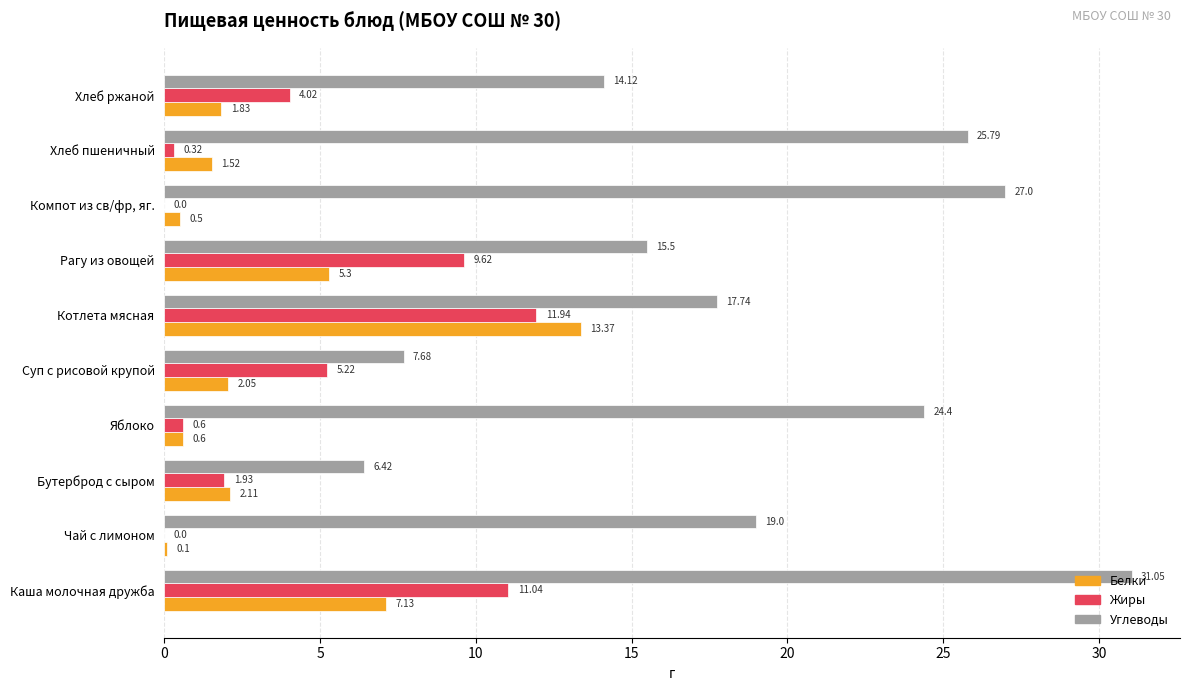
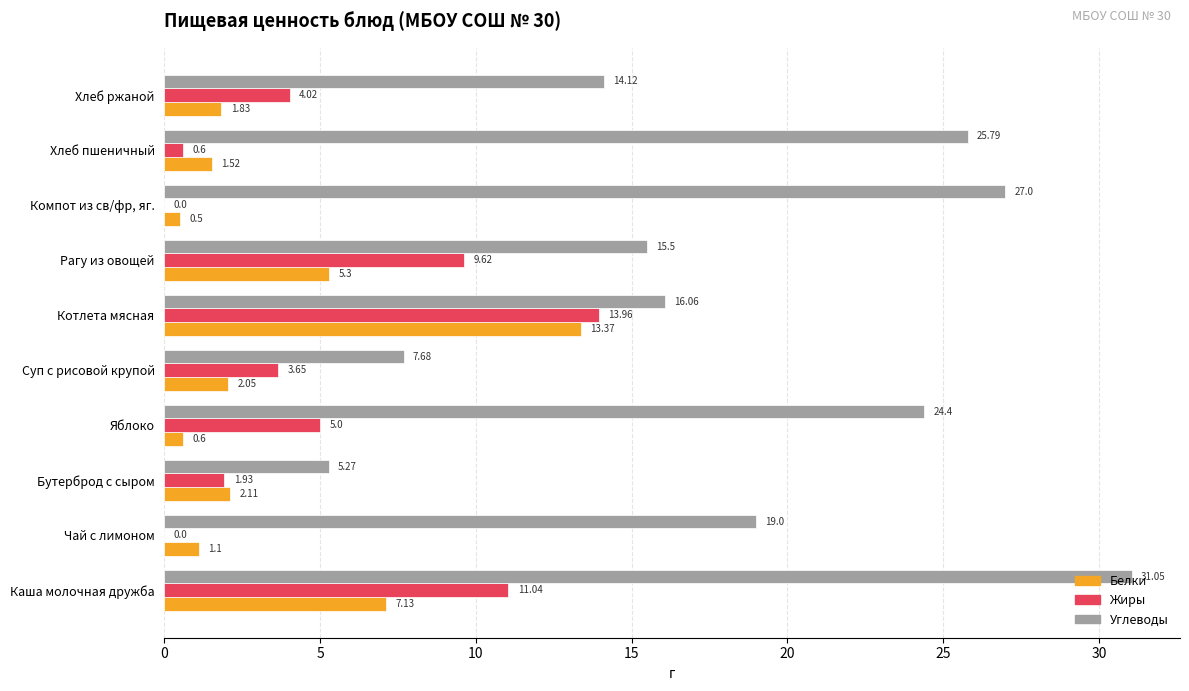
  {
    "Белки": {
      "Хлеб ржаной": 1.83,
      "Хлеб пшеничный": 1.52,
      "Компот из св/фр, яг.": 0.5,
      "Рагу из овощей": 5.3,
      "Котлета мясная": 13.37,
      "Суп с рисовой крупой": 2.05,
      "Яблоко": 0.6,
      "Бутерброд с сыром": 2.11,
-     "Чай с лимоном": 0.1,
+     "Чай с лимоном": 1.1,
      "Каша молочная дружба": 7.13
    },
    "Жиры": {
      "Хлеб ржаной": 4.02,
-     "Хлеб пшеничный": 0.32,
+     "Хлеб пшеничный": 0.6,
      "Компот из св/фр, яг.": 0.0,
      "Рагу из овощей": 9.62,
-     "Котлета мясная": 11.94,
-     "Суп с рисовой крупой": 5.22,
-     "Яблоко": 0.6,
+     "Котлета мясная": 13.96,
+     "Суп с рисовой крупой": 3.65,
+     "Яблоко": 5.0,
      "Бутерброд с сыром": 1.93,
      "Чай с лимоном": 0.0,
      "Каша молочная дружба": 11.04
    },
    "Углеводы": {
      "Хлеб ржаной": 14.12,
      "Хлеб пшеничный": 25.79,
      "Компот из св/фр, яг.": 27.0,
      "Рагу из овощей": 15.5,
-     "Котлета мясная": 17.74,
+     "Котлета мясная": 16.06,
      "Суп с рисовой крупой": 7.68,
      "Яблоко": 24.4,
-     "Бутерброд с сыром": 6.42,
+     "Бутерброд с сыром": 5.27,
      "Чай с лимоном": 19.0,
      "Каша молочная дружба": 31.05
    }
  }
